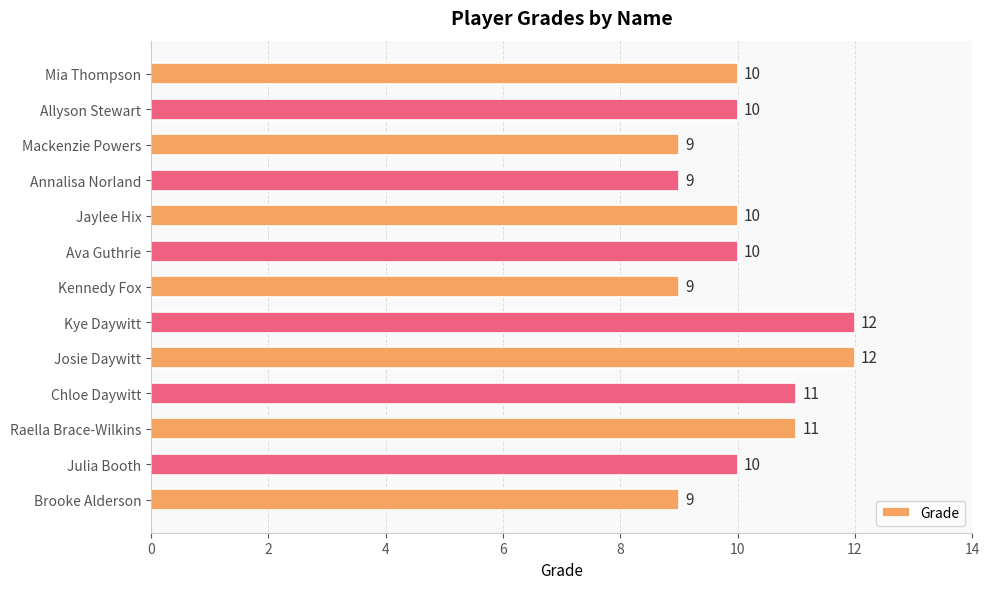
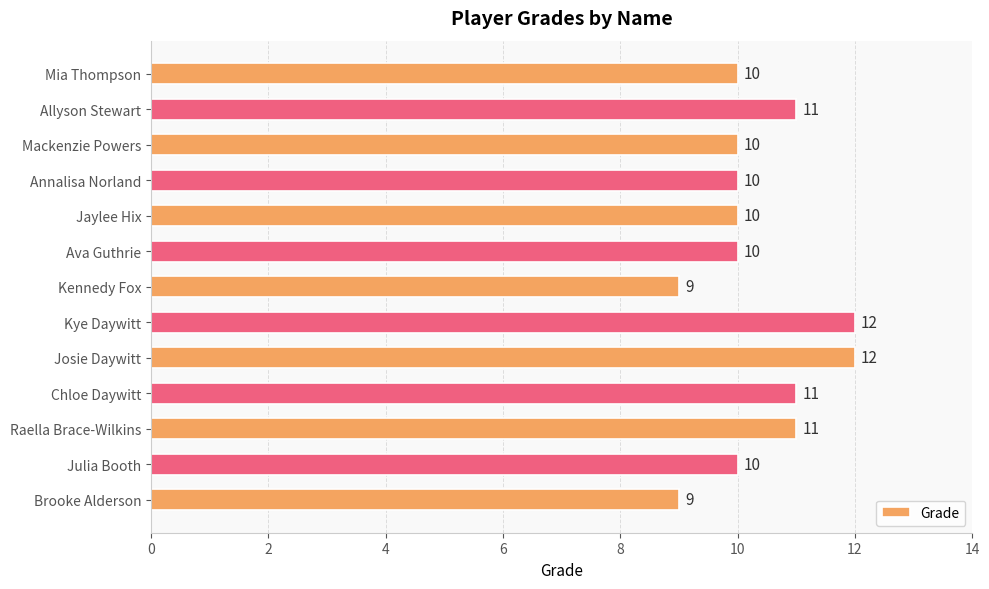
  {
    "Mia Thompson": 10,
-   "Allyson Stewart": 10,
-   "Mackenzie Powers": 9,
-   "Annalisa Norland": 9,
+   "Allyson Stewart": 11,
+   "Mackenzie Powers": 10,
+   "Annalisa Norland": 10,
    "Jaylee Hix": 10,
    "Ava Guthrie": 10,
    "Kennedy Fox": 9,
    "Kye Daywitt": 12,
    "Josie Daywitt": 12,
    "Chloe Daywitt": 11,
    "Raella Brace-Wilkins": 11,
    "Julia Booth": 10,
    "Brooke Alderson": 9
  }
